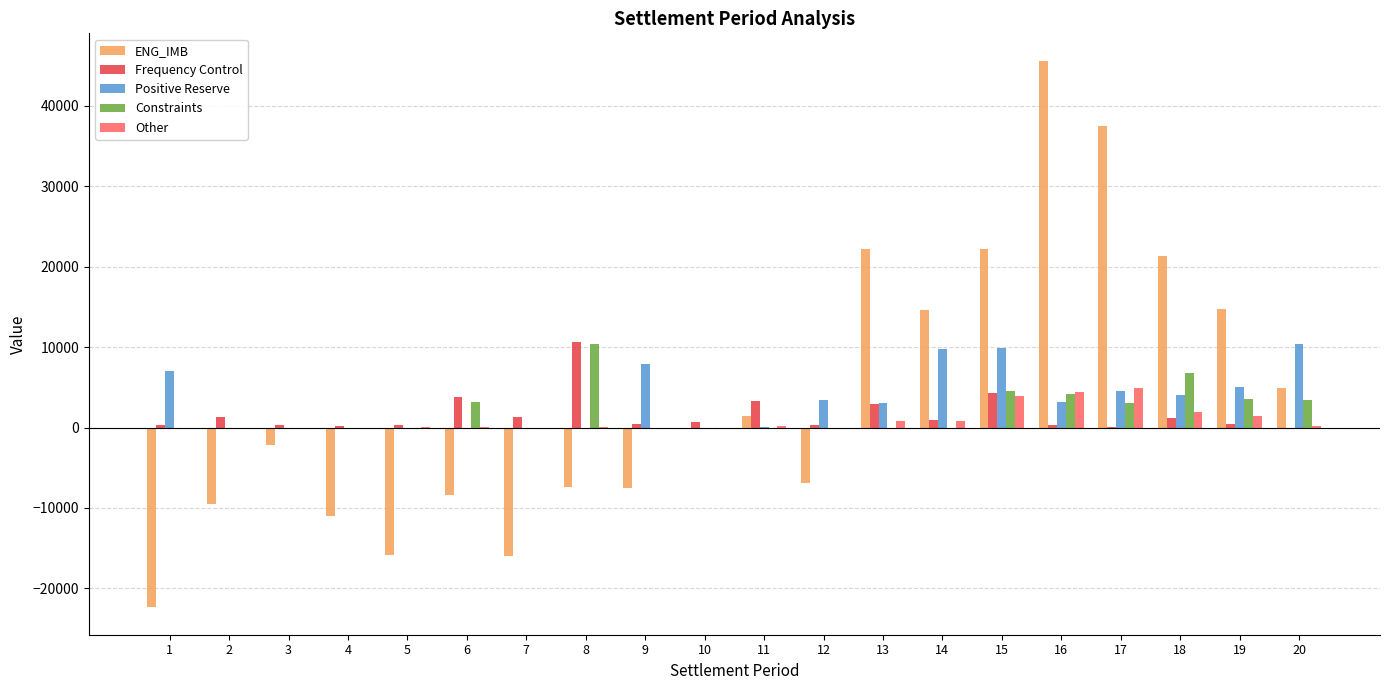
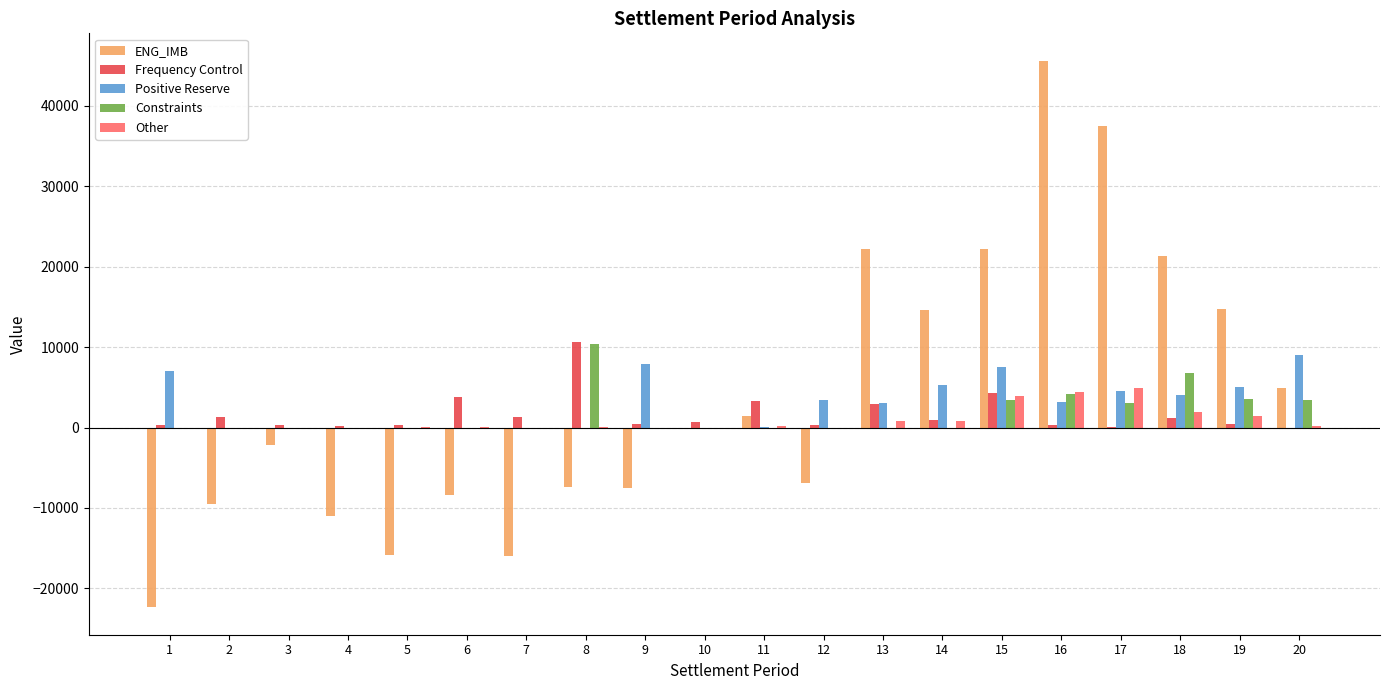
  {
    "Positive Reserve": {
      "1": 7000,
      "2": 0,
      "3": 0,
      "4": 0,
      "5": 0,
      "6": 0,
      "7": 0,
      "8": 0,
      "9": 8000,
      "10": 0,
      "12": 3000,
      "13": 3000,
-     "14": 10000,
-     "15": 10000,
+     "14": 5000,
+     "15": 8000,
      "16": 3000,
      "17": 4000,
      "18": 4000,
      "19": 5000,
-     "20": 10000
+     "20": 9000
    },
    "Constraints": {
      "1": 0,
      "2": 0,
      "3": 0,
      "4": 0,
      "5": 0,
-     "6": 3000,
+     "6": 0,
      "7": 0,
      "8": 10000,
      "9": 0,
      "10": 0,
      "11": 0,
      "12": 0,
      "13": 0,
      "14": 0,
-     "15": 5000,
+     "15": 3000,
      "16": 4000,
      "17": 3000,
      "18": 7000,
      "19": 4000,
      "20": 3000
    }
  }
